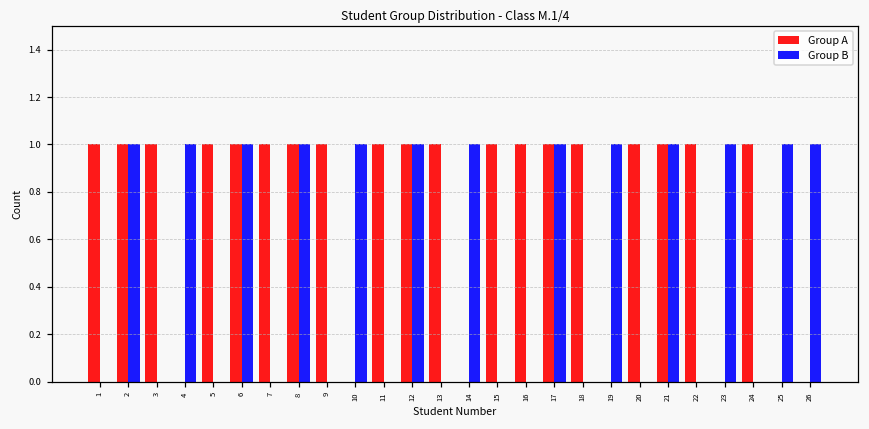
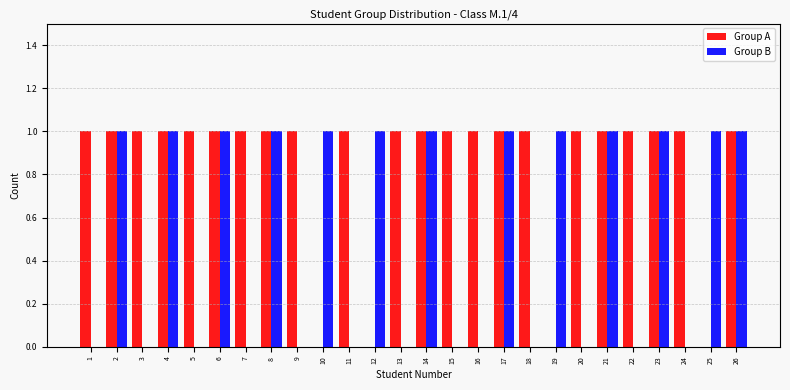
  {
    "Group A": {
      "1": 1,
      "2": 1,
      "3": 1,
-     "4": 0,
+     "4": 1,
      "5": 1,
      "6": 1,
      "7": 1,
      "8": 1,
      "9": 1,
      "10": 0,
      "11": 1,
-     "12": 1,
+     "12": 0,
      "13": 1,
-     "14": 0,
+     "14": 1,
      "15": 1,
      "16": 1,
      "17": 1,
      "18": 1,
      "19": 0,
      "20": 1,
      "21": 1,
      "22": 1,
-     "23": 0,
+     "23": 1,
      "24": 1,
      "25": 0,
-     "26": 0
+     "26": 1
    },
    "Group B": {
      "1": 0,
      "2": 1,
      "3": 0,
      "4": 1,
      "5": 0,
      "6": 1,
      "7": 0,
      "8": 1,
      "9": 0,
      "10": 1,
      "11": 0,
      "12": 1,
      "13": 0,
      "14": 1,
      "15": 0,
      "16": 0,
      "17": 1,
      "18": 0,
      "19": 1,
      "20": 0,
      "21": 1,
      "22": 0,
      "23": 1,
      "24": 0,
      "25": 1,
      "26": 1
    }
  }
